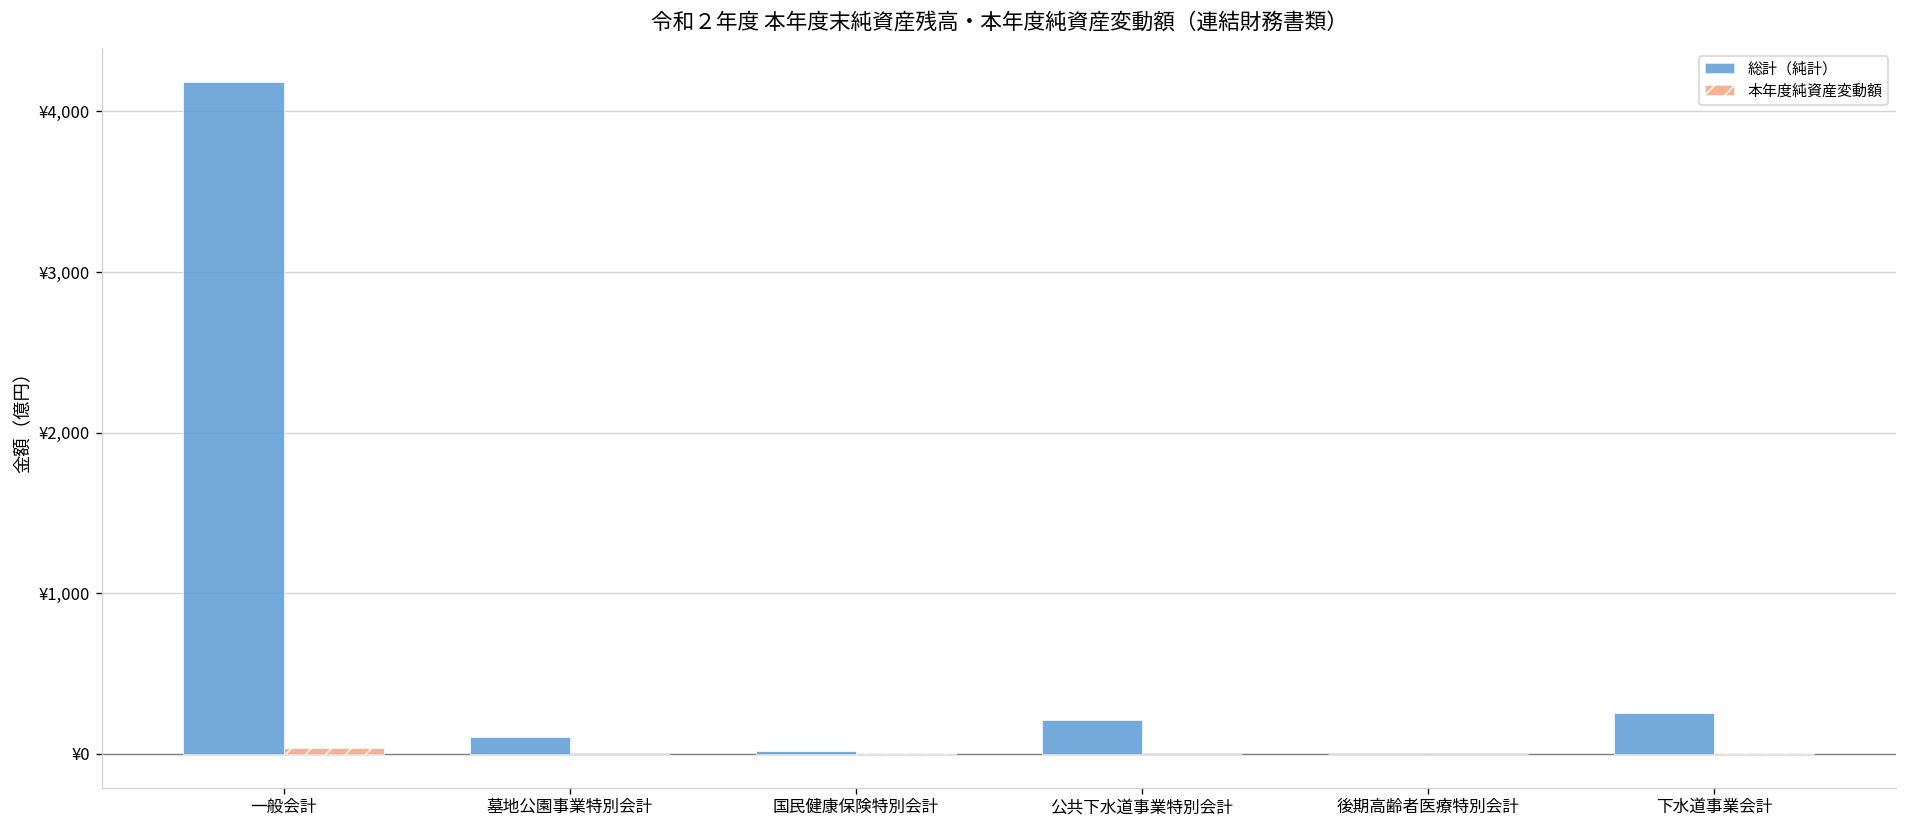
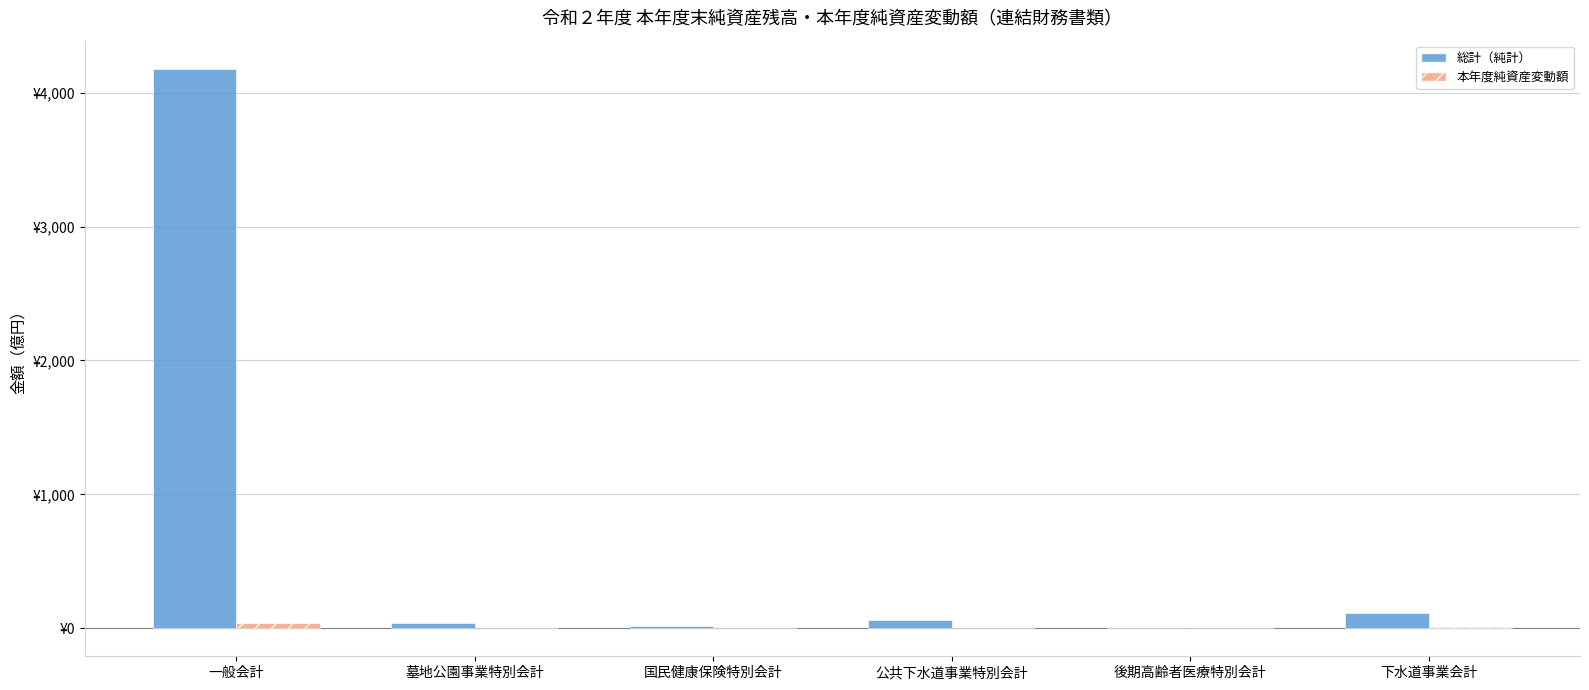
  {
    "総計（純計）": {
      "一般会計": "¥4,180",
-     "墓地公園事業特別会計": "¥100",
-     "公共下水道事業特別会計": "¥210",
-     "下水道事業会計": "¥250"
+     "墓地公園事業特別会計": "¥40",
+     "公共下水道事業特別会計": "¥60",
+     "下水道事業会計": "¥110"
    },
    "本年度純資産変動額": {
      "一般会計": "¥30"
    }
  }
